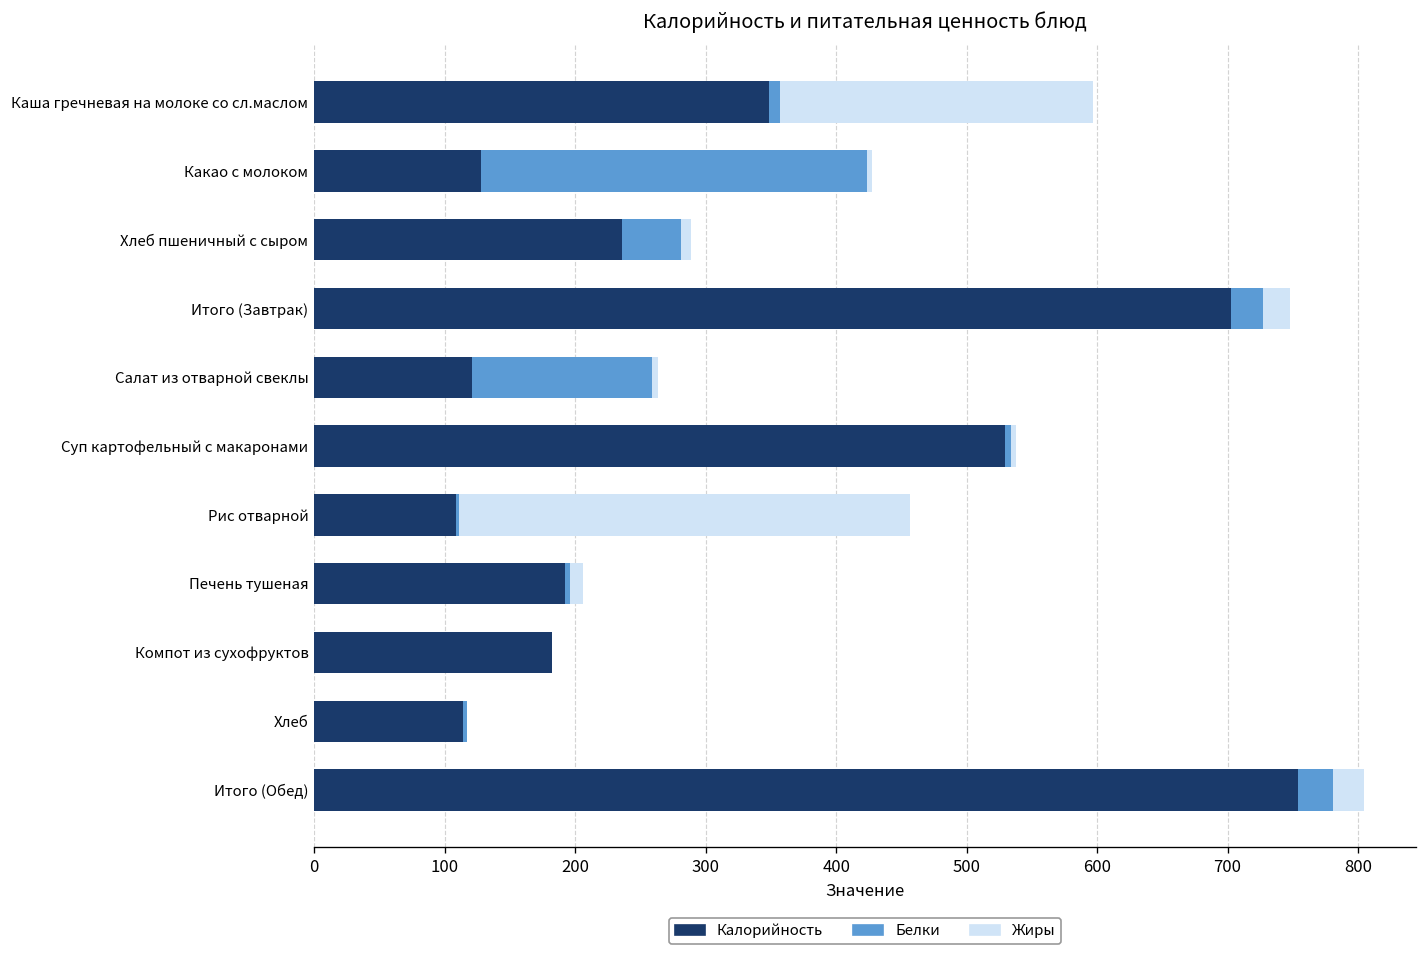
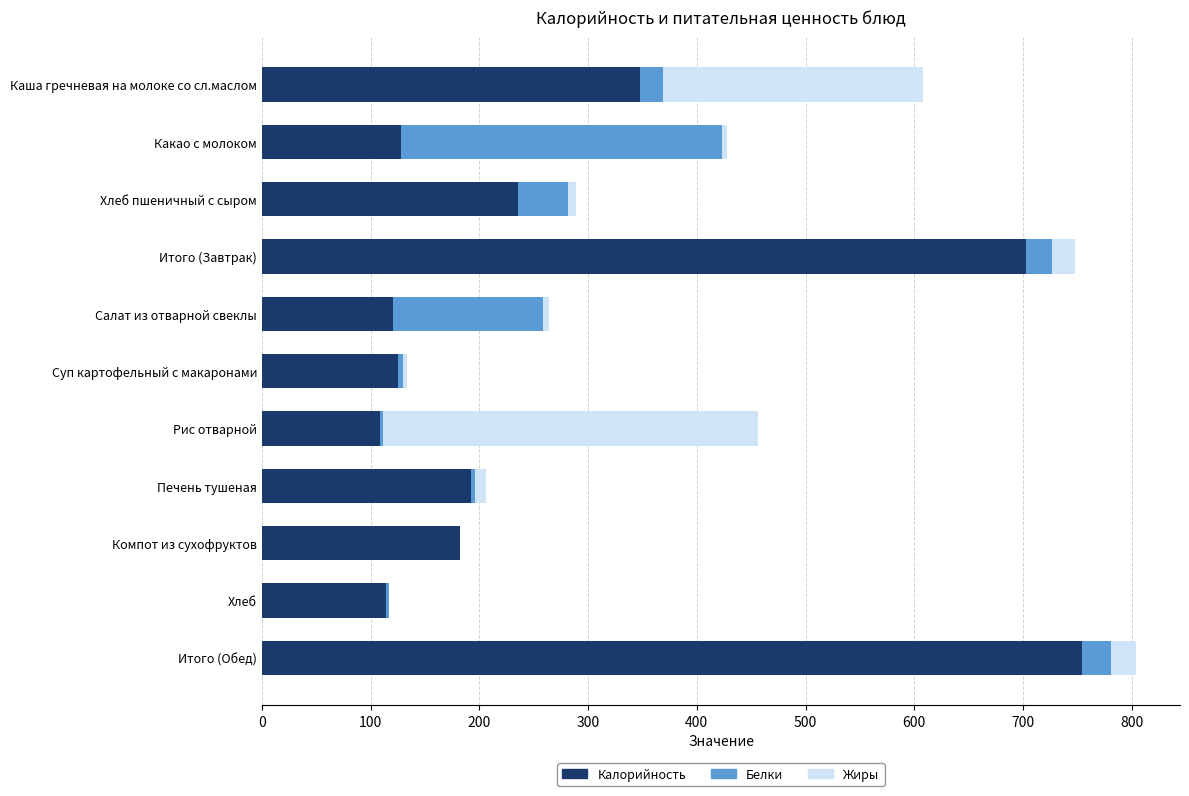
  {
    "Калорийность": {
      "Каша гречневая на молоке со сл.маслом": 348,
      "Какао с молоком": 128,
      "Хлеб пшеничный с сыром": 236,
      "Итого (Завтрак)": 703,
      "Салат из отварной свеклы": 121,
-     "Суп картофельный с макаронами": 530,
+     "Суп картофельный с макаронами": 125,
      "Рис отварной": 109,
      "Печень тушеная": 193,
      "Компот из сухофруктов": 182,
      "Хлеб": 114,
      "Итого (Обед)": 754
    },
    "Белки": {
-     "Каша гречневая на молоке со сл.маслом": 8,
+     "Каша гречневая на молоке со сл.маслом": 20,
      "Какао с молоком": 295,
      "Хлеб пшеничный с сыром": 45,
      "Итого (Завтрак)": 24,
      "Салат из отварной свеклы": 138,
      "Суп картофельный с макаронами": 5,
      "Печень тушеная": 4,
      "Хлеб": 3,
      "Итого (Обед)": 26
    },
    "Жиры": {
      "Каша гречневая на молоке со сл.маслом": 240,
      "Какао с молоком": 4,
      "Хлеб пшеничный с сыром": 8,
      "Итого (Завтрак)": 21,
      "Салат из отварной свеклы": 5,
      "Суп картофельный с макаронами": 4,
      "Рис отварной": 345,
      "Печень тушеная": 10,
      "Компот из сухофруктов": 0,
      "Итого (Обед)": 24
    }
  }
